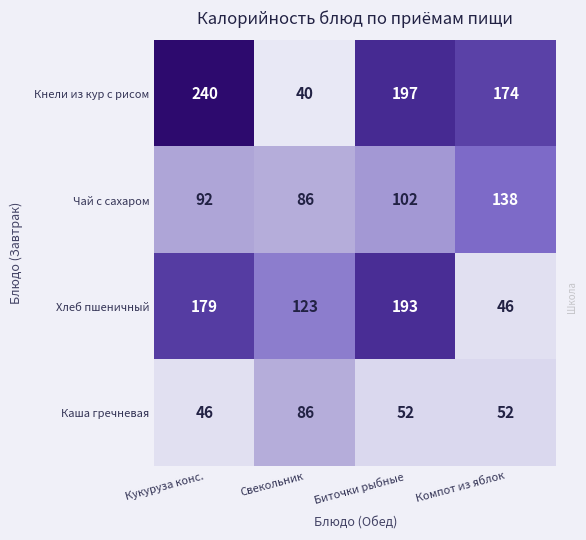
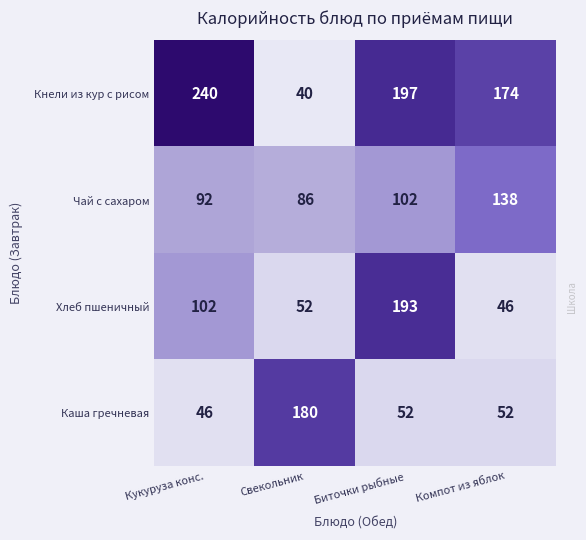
  {
    "Кнели из кур с рисом": {
      "Кукуруза конс.": 240,
      "Свекольник": 40,
      "Биточки рыбные": 197,
      "Компот из яблок": 174
    },
    "Чай с сахаром": {
      "Кукуруза конс.": 92,
      "Свекольник": 86,
      "Биточки рыбные": 102,
      "Компот из яблок": 138
    },
    "Хлеб пшеничный": {
-     "Кукуруза конс.": 179,
-     "Свекольник": 123,
+     "Кукуруза конс.": 102,
+     "Свекольник": 52,
      "Биточки рыбные": 193,
      "Компот из яблок": 46
    },
    "Каша гречневая": {
      "Кукуруза конс.": 46,
-     "Свекольник": 86,
+     "Свекольник": 180,
      "Биточки рыбные": 52,
      "Компот из яблок": 52
    }
  }
